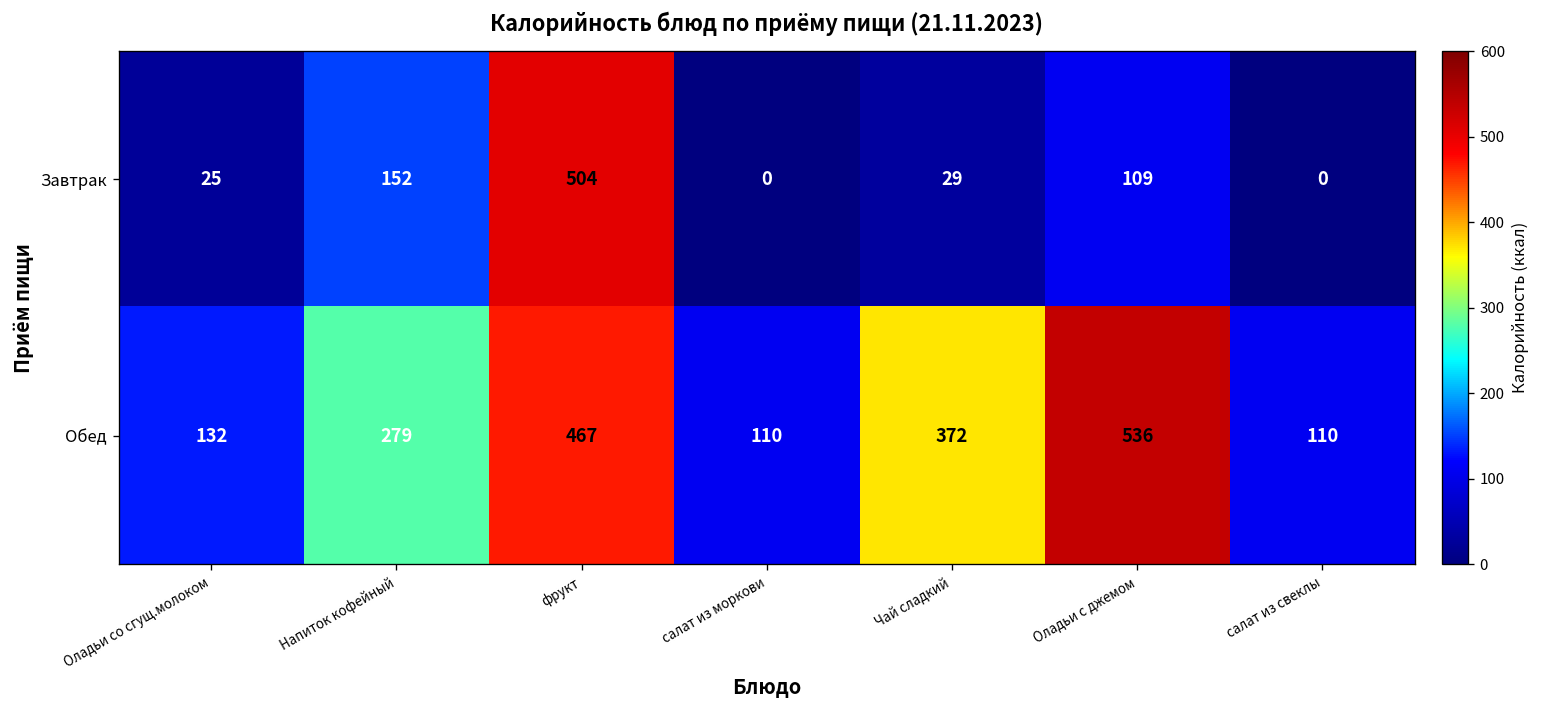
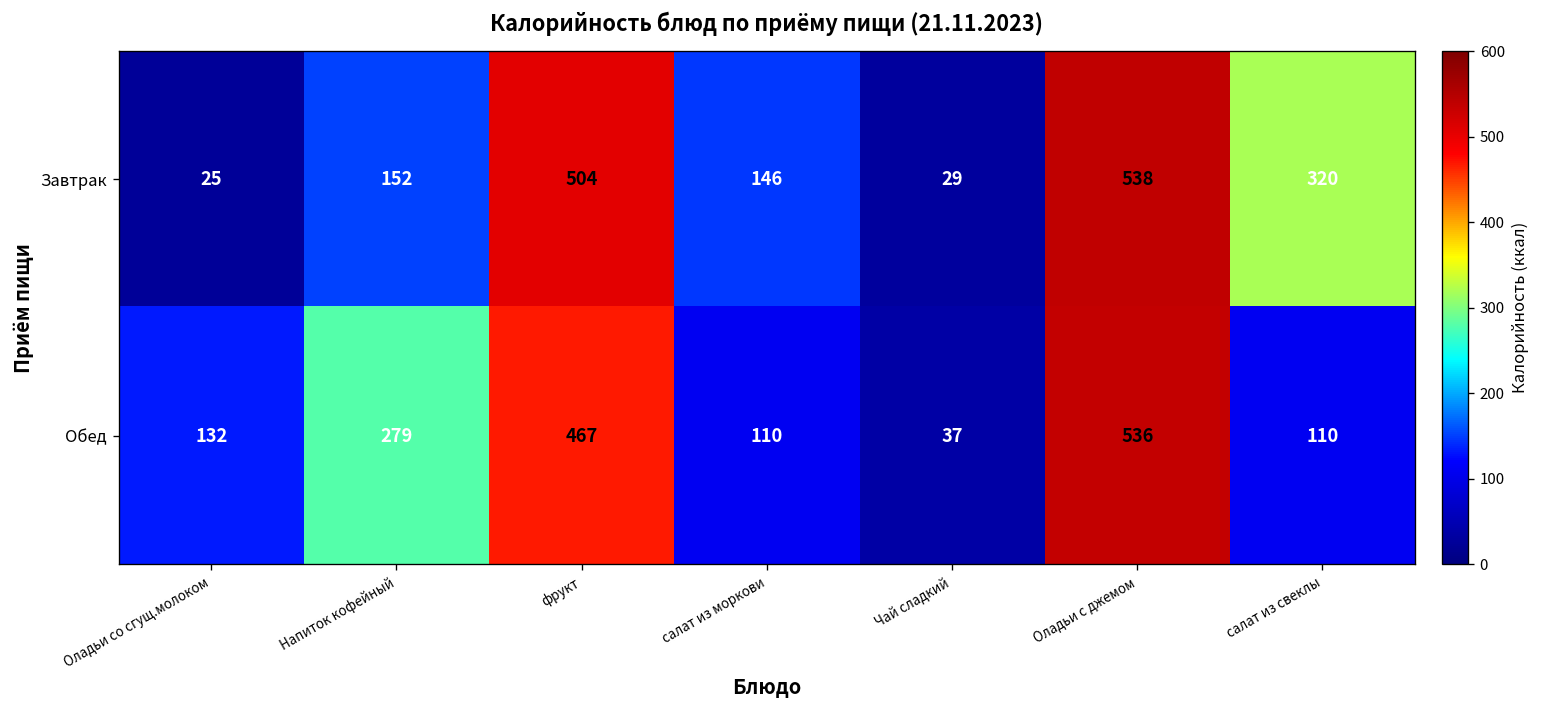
  {
    "Завтрак": {
      "Оладьи со сгущ.молоком": 25,
      "Напиток кофейный": 152,
      "фрукт": 504,
-     "салат из моркови": 0,
+     "салат из моркови": 146,
      "Чай сладкий": 29,
-     "Оладьи с джемом": 109,
-     "салат из свеклы": 0
+     "Оладьи с джемом": 538,
+     "салат из свеклы": 320
    },
    "Обед": {
      "Оладьи со сгущ.молоком": 132,
      "Напиток кофейный": 279,
      "фрукт": 467,
      "салат из моркови": 110,
-     "Чай сладкий": 372,
+     "Чай сладкий": 37,
      "Оладьи с джемом": 536,
      "салат из свеклы": 110
    }
  }
